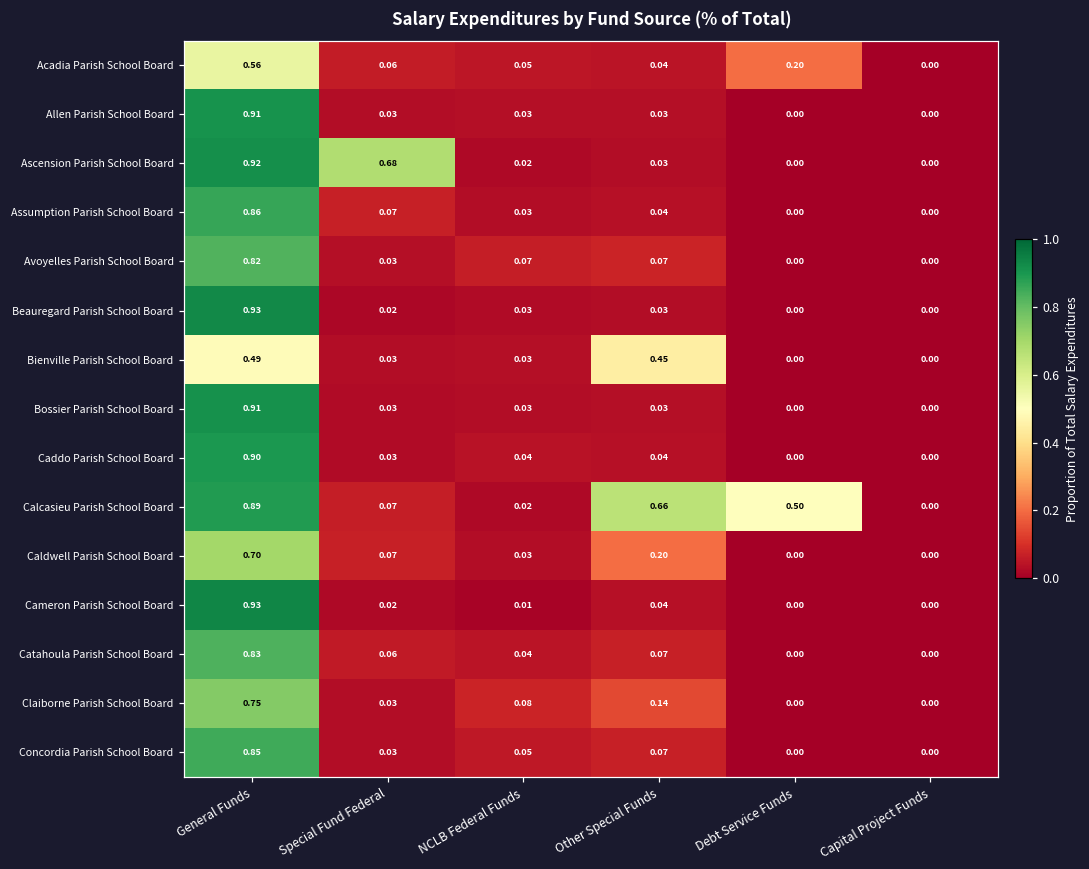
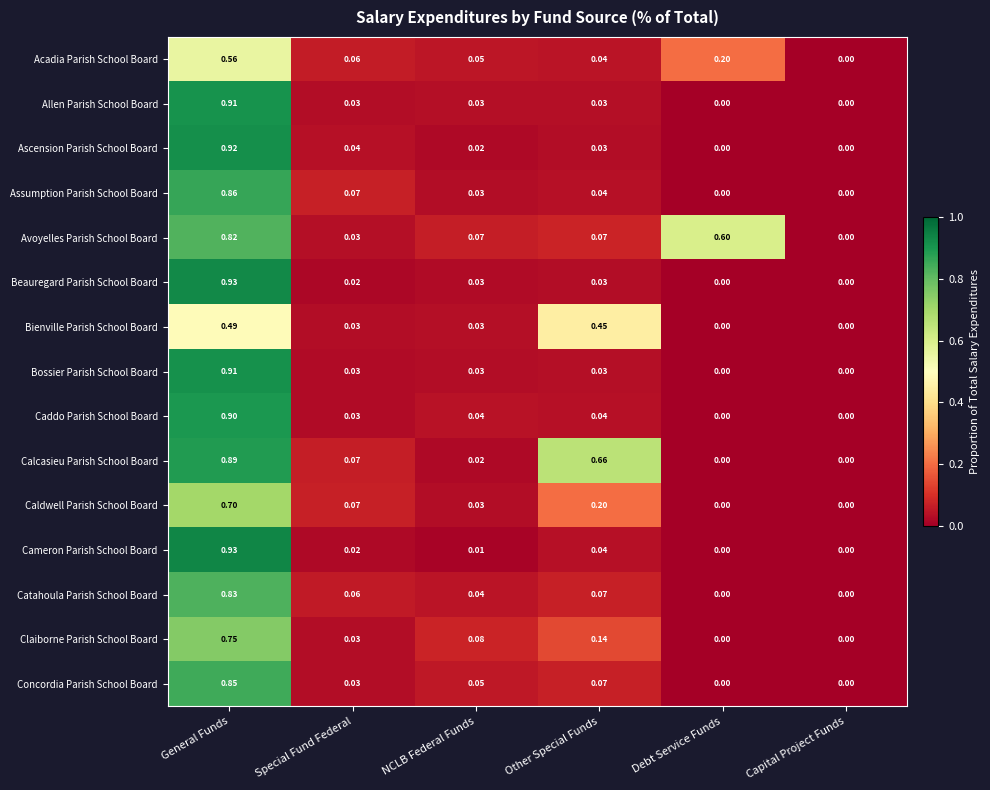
  {
    "Acadia Parish School Board": {
      "General Funds": 0.56,
      "Special Fund Federal": 0.06,
      "NCLB Federal Funds": 0.05,
      "Other Special Funds": 0.04,
      "Debt Service Funds": 0.20,
      "Capital Project Funds": 0.00
    },
    "Allen Parish School Board": {
      "General Funds": 0.91,
      "Special Fund Federal": 0.03,
      "NCLB Federal Funds": 0.03,
      "Other Special Funds": 0.03,
      "Debt Service Funds": 0.00,
      "Capital Project Funds": 0.00
    },
    "Ascension Parish School Board": {
      "General Funds": 0.92,
-     "Special Fund Federal": 0.68,
+     "Special Fund Federal": 0.04,
      "NCLB Federal Funds": 0.02,
      "Other Special Funds": 0.03,
      "Debt Service Funds": 0.00,
      "Capital Project Funds": 0.00
    },
    "Assumption Parish School Board": {
      "General Funds": 0.86,
      "Special Fund Federal": 0.07,
      "NCLB Federal Funds": 0.03,
      "Other Special Funds": 0.04,
      "Debt Service Funds": 0.00,
      "Capital Project Funds": 0.00
    },
    "Avoyelles Parish School Board": {
      "General Funds": 0.82,
      "Special Fund Federal": 0.03,
      "NCLB Federal Funds": 0.07,
      "Other Special Funds": 0.07,
-     "Debt Service Funds": 0.00,
+     "Debt Service Funds": 0.60,
      "Capital Project Funds": 0.00
    },
    "Beauregard Parish School Board": {
      "General Funds": 0.93,
      "Special Fund Federal": 0.02,
      "NCLB Federal Funds": 0.03,
      "Other Special Funds": 0.03,
      "Debt Service Funds": 0.00,
      "Capital Project Funds": 0.00
    },
    "Bienville Parish School Board": {
      "General Funds": 0.49,
      "Special Fund Federal": 0.03,
      "NCLB Federal Funds": 0.03,
      "Other Special Funds": 0.45,
      "Debt Service Funds": 0.00,
      "Capital Project Funds": 0.00
    },
    "Bossier Parish School Board": {
      "General Funds": 0.91,
      "Special Fund Federal": 0.03,
      "NCLB Federal Funds": 0.03,
      "Other Special Funds": 0.03,
      "Debt Service Funds": 0.00,
      "Capital Project Funds": 0.00
    },
    "Caddo Parish School Board": {
      "General Funds": 0.90,
      "Special Fund Federal": 0.03,
      "NCLB Federal Funds": 0.04,
      "Other Special Funds": 0.04,
      "Debt Service Funds": 0.00,
      "Capital Project Funds": 0.00
    },
    "Calcasieu Parish School Board": {
      "General Funds": 0.89,
      "Special Fund Federal": 0.07,
      "NCLB Federal Funds": 0.02,
      "Other Special Funds": 0.66,
-     "Debt Service Funds": 0.50,
+     "Debt Service Funds": 0.00,
      "Capital Project Funds": 0.00
    },
    "Caldwell Parish School Board": {
      "General Funds": 0.70,
      "Special Fund Federal": 0.07,
      "NCLB Federal Funds": 0.03,
      "Other Special Funds": 0.20,
      "Debt Service Funds": 0.00,
      "Capital Project Funds": 0.00
    },
    "Cameron Parish School Board": {
      "General Funds": 0.93,
      "Special Fund Federal": 0.02,
      "NCLB Federal Funds": 0.01,
      "Other Special Funds": 0.04,
      "Debt Service Funds": 0.00,
      "Capital Project Funds": 0.00
    },
    "Catahoula Parish School Board": {
      "General Funds": 0.83,
      "Special Fund Federal": 0.06,
      "NCLB Federal Funds": 0.04,
      "Other Special Funds": 0.07,
      "Debt Service Funds": 0.00,
      "Capital Project Funds": 0.00
    },
    "Claiborne Parish School Board": {
      "General Funds": 0.75,
      "Special Fund Federal": 0.03,
      "NCLB Federal Funds": 0.08,
      "Other Special Funds": 0.14,
      "Debt Service Funds": 0.00,
      "Capital Project Funds": 0.00
    },
    "Concordia Parish School Board": {
      "General Funds": 0.85,
      "Special Fund Federal": 0.03,
      "NCLB Federal Funds": 0.05,
      "Other Special Funds": 0.07,
      "Debt Service Funds": 0.00,
      "Capital Project Funds": 0.00
    }
  }
